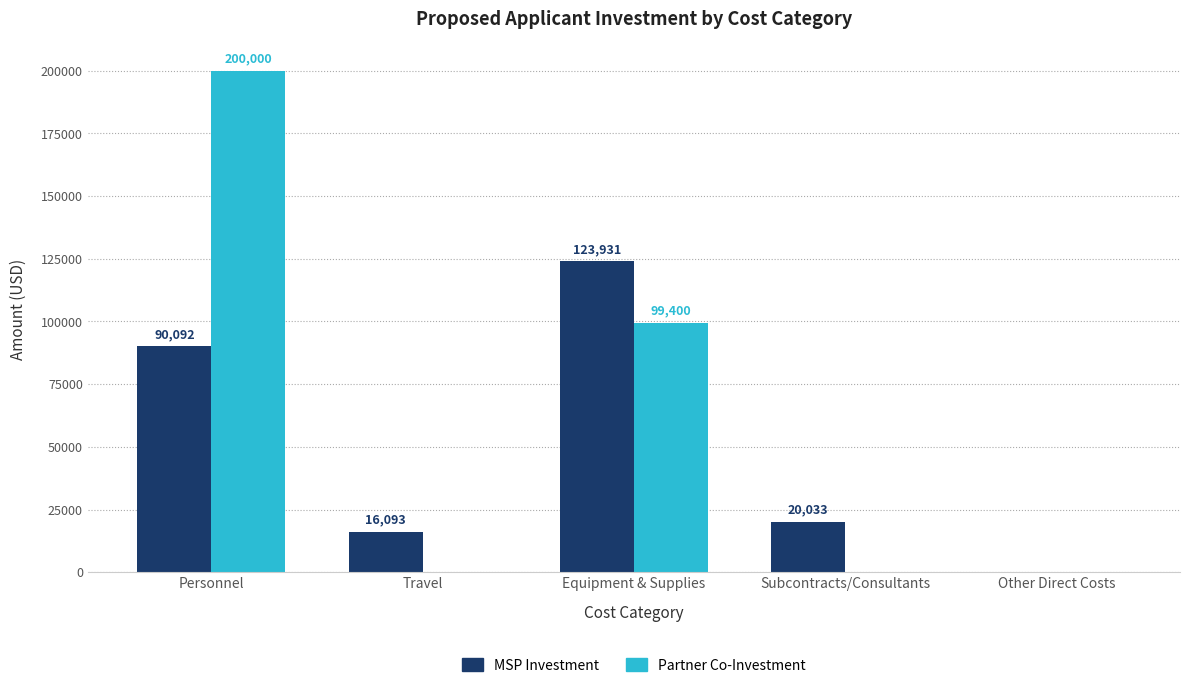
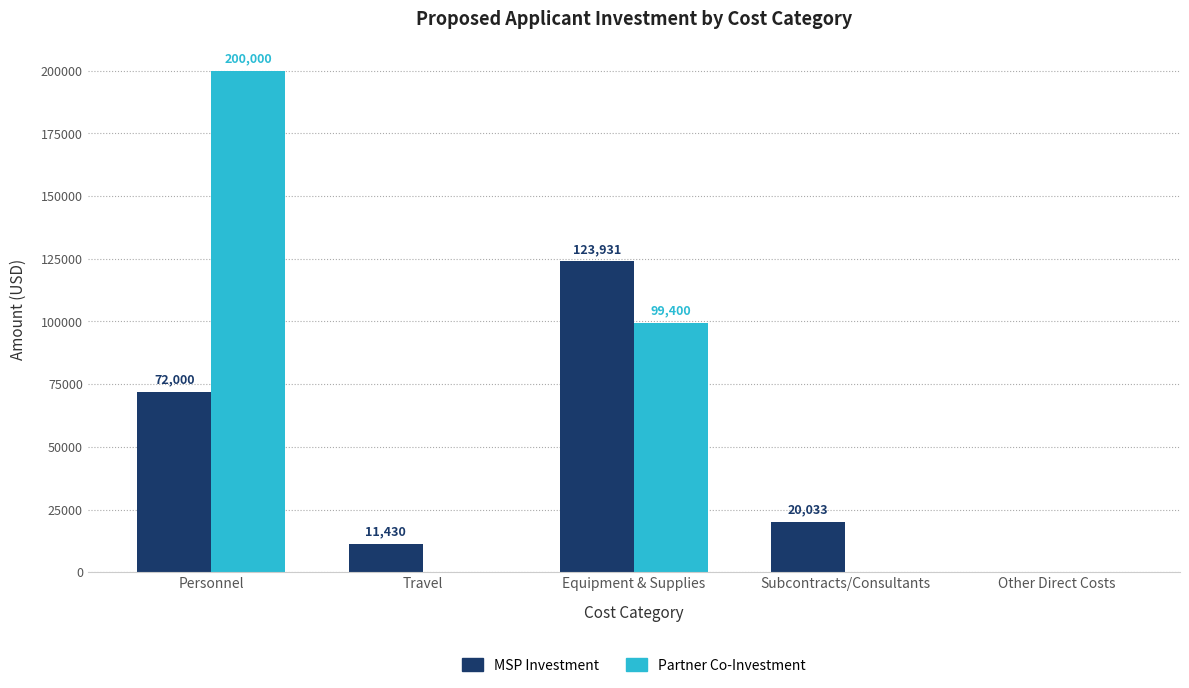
  {
    "MSP Investment": {
-     "Personnel": "90,092",
-     "Travel": "16,093",
+     "Personnel": "72,000",
+     "Travel": "11,430",
      "Equipment & Supplies": "123,931",
      "Subcontracts/Consultants": "20,033"
    },
    "Partner Co-Investment": {
      "Personnel": "200,000",
      "Equipment & Supplies": "99,400"
    }
  }
